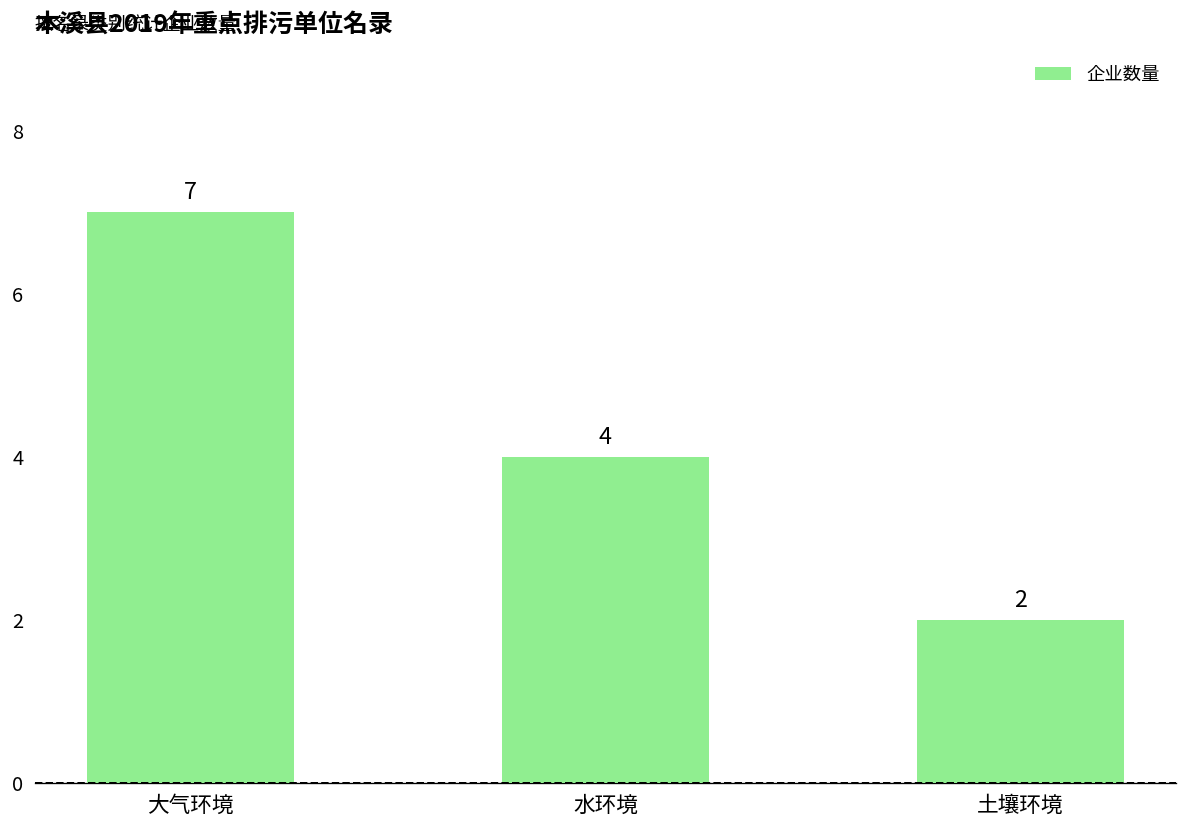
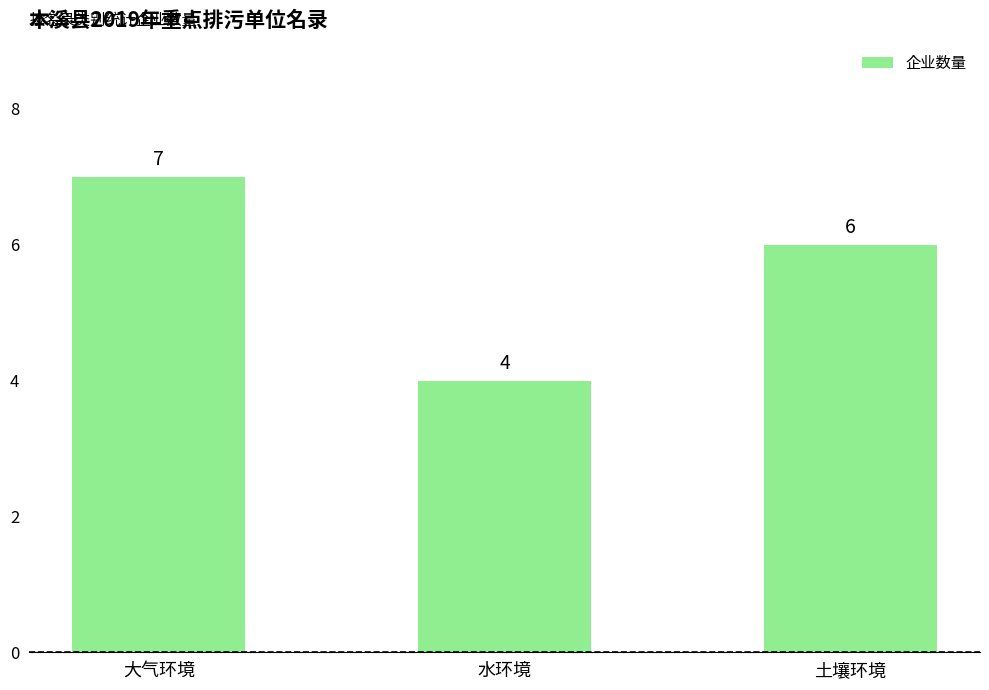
  {
    "大气环境": 7,
    "水环境": 4,
-   "土壤环境": 2
+   "土壤环境": 6
  }
